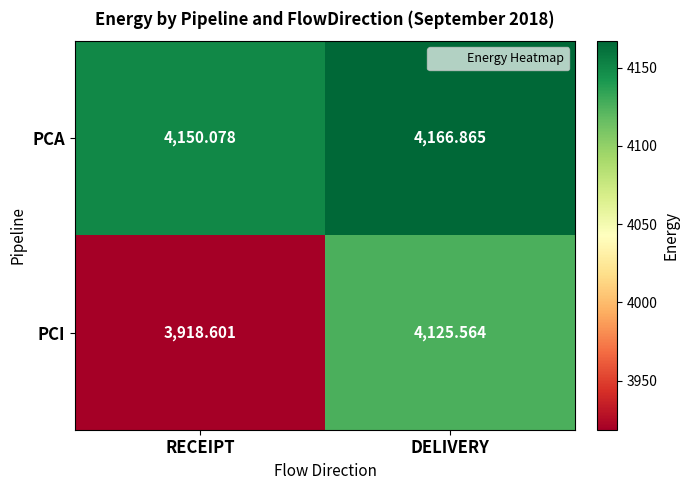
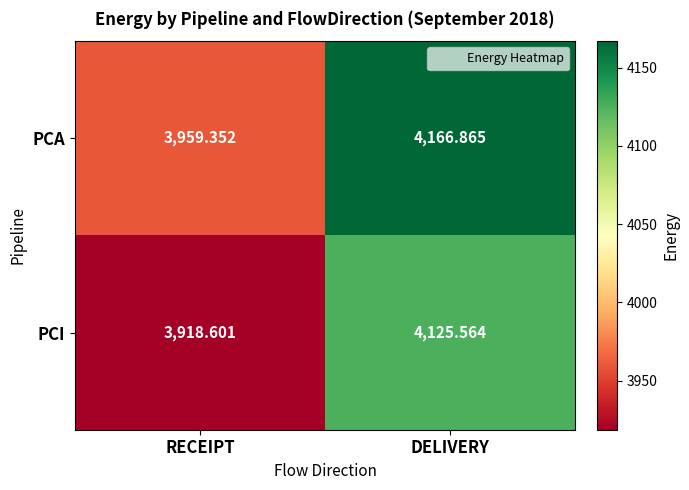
  {
    "PCA": {
-     "RECEIPT": "4,150.078",
+     "RECEIPT": "3,959.352",
      "DELIVERY": "4,166.865"
    },
    "PCI": {
      "RECEIPT": "3,918.601",
      "DELIVERY": "4,125.564"
    }
  }
